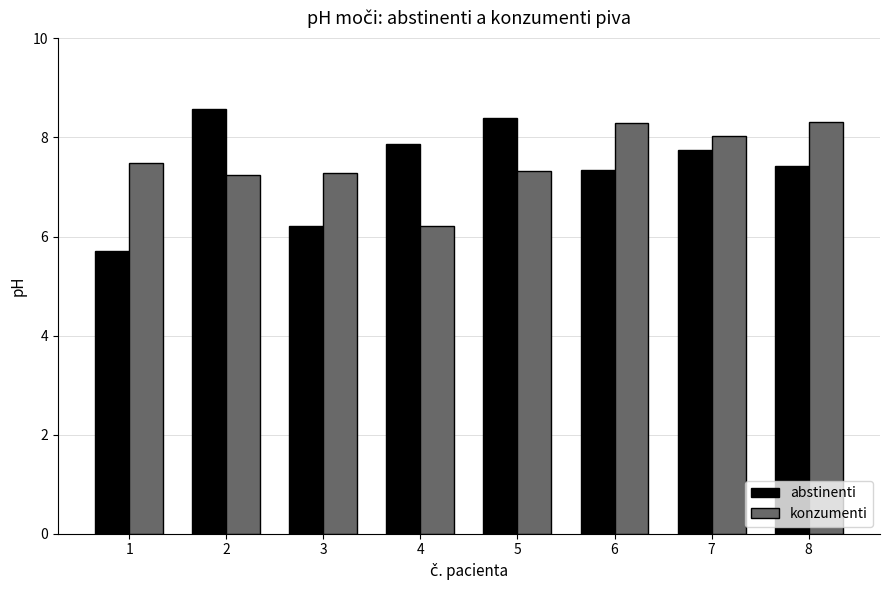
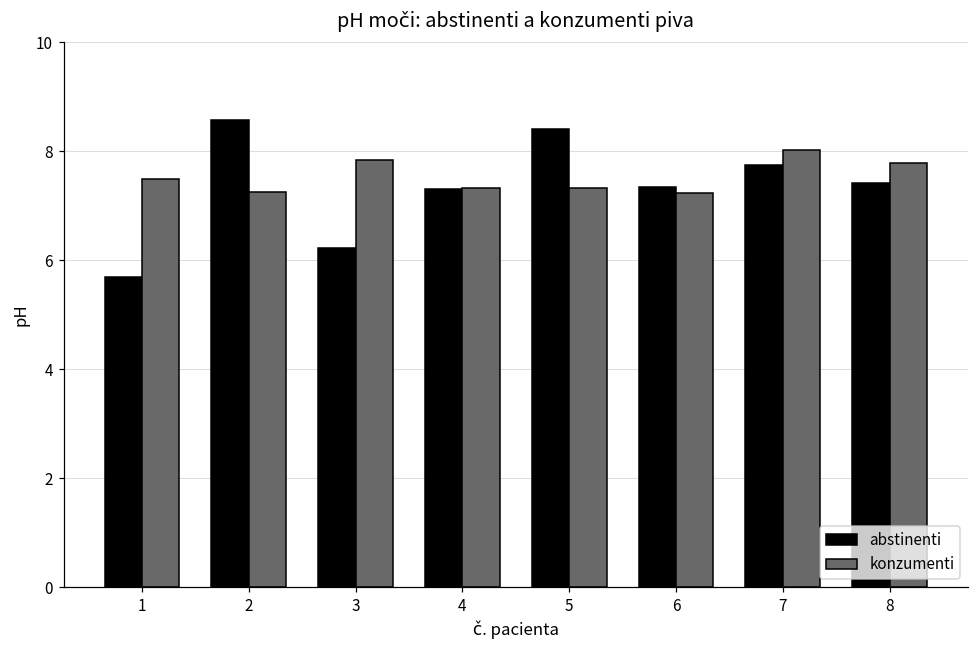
  {
    "abstinenti": {
      "1": 5.7,
      "2": 8.6,
      "3": 6.2,
-     "4": 7.9,
+     "4": 7.3,
      "5": 8.4,
      "6": 7.3,
      "7": 7.8,
      "8": 7.4
    },
    "konzumenti": {
      "1": 7.5,
      "2": 7.3,
-     "3": 7.3,
-     "4": 6.2,
+     "3": 7.8,
+     "4": 7.3,
      "5": 7.3,
-     "6": 8.3,
+     "6": 7.2,
      "7": 8.0,
-     "8": 8.3
+     "8": 7.8
    }
  }
